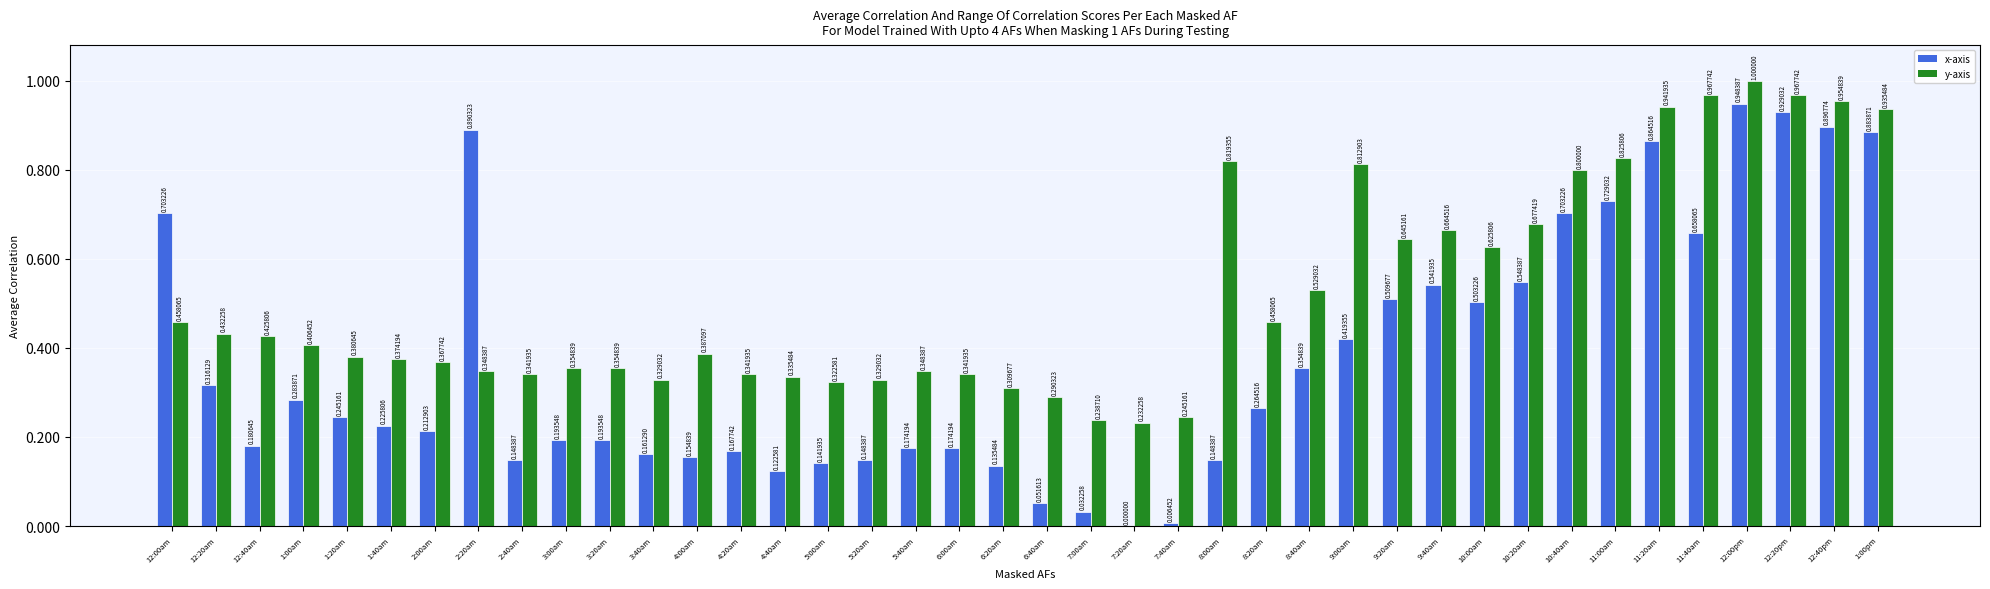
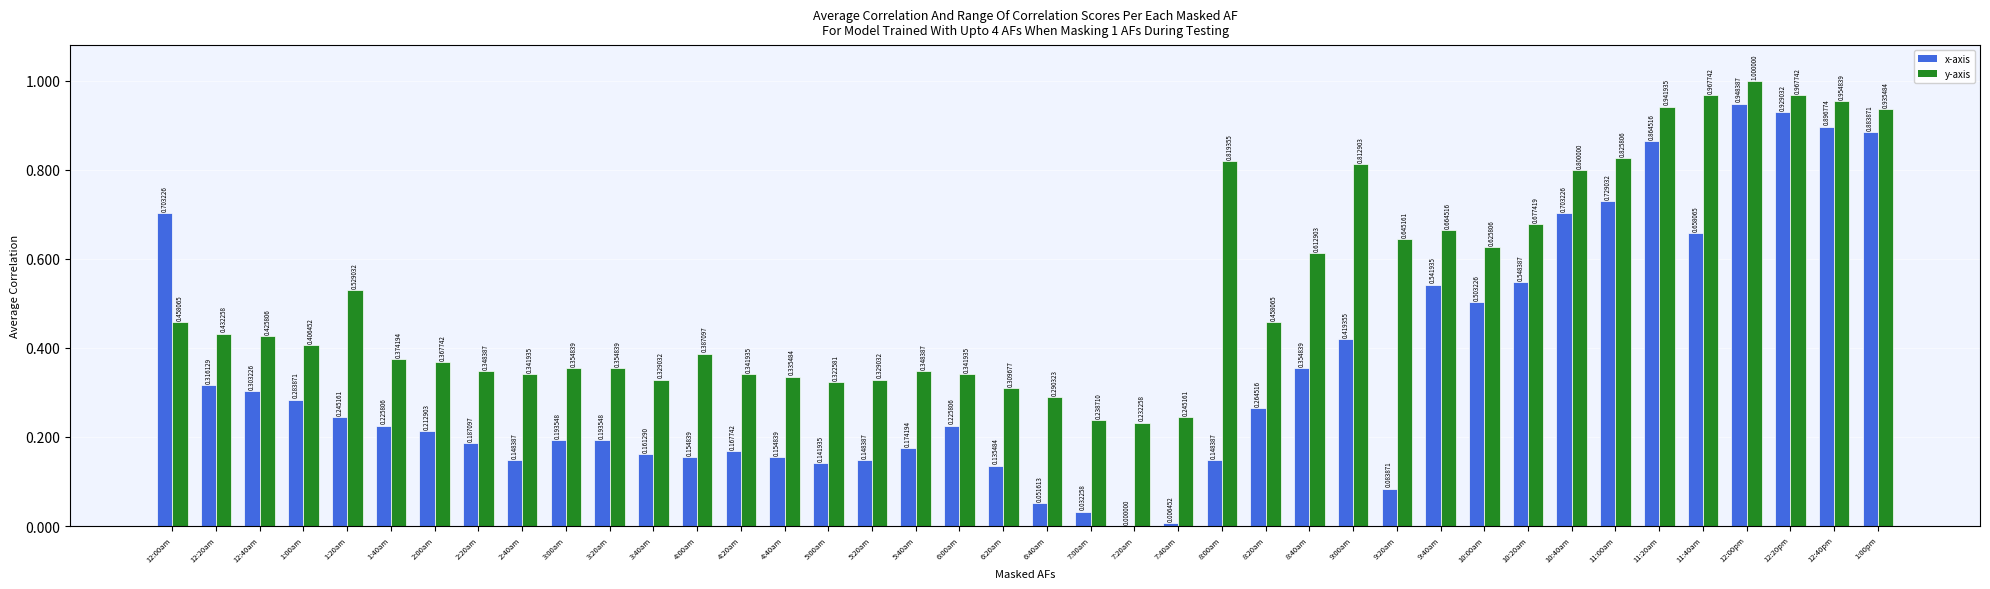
  {
    "x-axis": {
      "12:00am": 0.703226,
      "12:20am": 0.316129,
-     "12:40am": 0.180645,
+     "12:40am": 0.303226,
      "1:00am": 0.283871,
      "1:20am": 0.245161,
      "1:40am": 0.225806,
      "2:00am": 0.212903,
-     "2:20am": 0.890323,
+     "2:20am": 0.187097,
      "2:40am": 0.148387,
      "3:00am": 0.193548,
      "3:20am": 0.193548,
      "3:40am": 0.161290,
      "4:00am": 0.154839,
      "4:20am": 0.167742,
-     "4:40am": 0.122581,
+     "4:40am": 0.154839,
      "5:00am": 0.141935,
      "5:20am": 0.148387,
      "5:40am": 0.174194,
-     "6:00am": 0.174194,
+     "6:00am": 0.225806,
      "6:20am": 0.135484,
      "6:40am": 0.051613,
      "7:00am": 0.032258,
      "7:20am": 0.000000,
      "7:40am": 0.006452,
      "8:00am": 0.148387,
      "8:20am": 0.264516,
      "8:40am": 0.354839,
      "9:00am": 0.419355,
-     "9:20am": 0.509677,
+     "9:20am": 0.083871,
      "9:40am": 0.541935,
      "10:00am": 0.503226,
      "10:20am": 0.548387,
      "10:40am": 0.703226,
      "11:00am": 0.729032,
      "11:20am": 0.864516,
      "11:40am": 0.658065,
      "12:00pm": 0.948387,
      "12:20pm": 0.929032,
      "12:40pm": 0.896774,
      "1:00pm": 0.883871
    },
    "y-axis": {
      "12:00am": 0.458065,
      "12:20am": 0.432258,
      "12:40am": 0.425806,
      "1:00am": 0.406452,
-     "1:20am": 0.380645,
+     "1:20am": 0.529032,
      "1:40am": 0.374194,
      "2:00am": 0.367742,
      "2:20am": 0.348387,
      "2:40am": 0.341935,
      "3:00am": 0.354839,
      "3:20am": 0.354839,
      "3:40am": 0.329032,
      "4:00am": 0.387097,
      "4:20am": 0.341935,
      "4:40am": 0.335484,
      "5:00am": 0.322581,
      "5:20am": 0.329032,
      "5:40am": 0.348387,
      "6:00am": 0.341935,
      "6:20am": 0.309677,
      "6:40am": 0.290323,
      "7:00am": 0.238710,
      "7:20am": 0.232258,
      "7:40am": 0.245161,
      "8:00am": 0.819355,
      "8:20am": 0.458065,
-     "8:40am": 0.529032,
+     "8:40am": 0.612903,
      "9:00am": 0.812903,
      "9:20am": 0.645161,
      "9:40am": 0.664516,
      "10:00am": 0.625806,
      "10:20am": 0.677419,
      "10:40am": 0.800000,
      "11:00am": 0.825806,
      "11:20am": 0.941935,
      "11:40am": 0.967742,
      "12:00pm": 1.000000,
      "12:20pm": 0.967742,
      "12:40pm": 0.954839,
      "1:00pm": 0.935484
    }
  }
